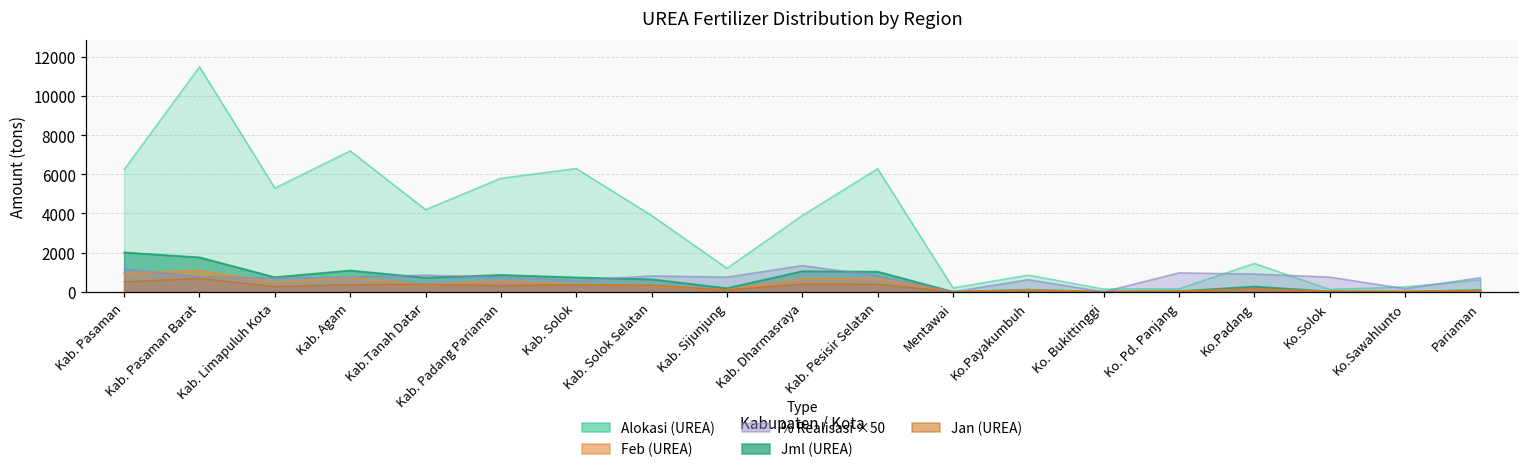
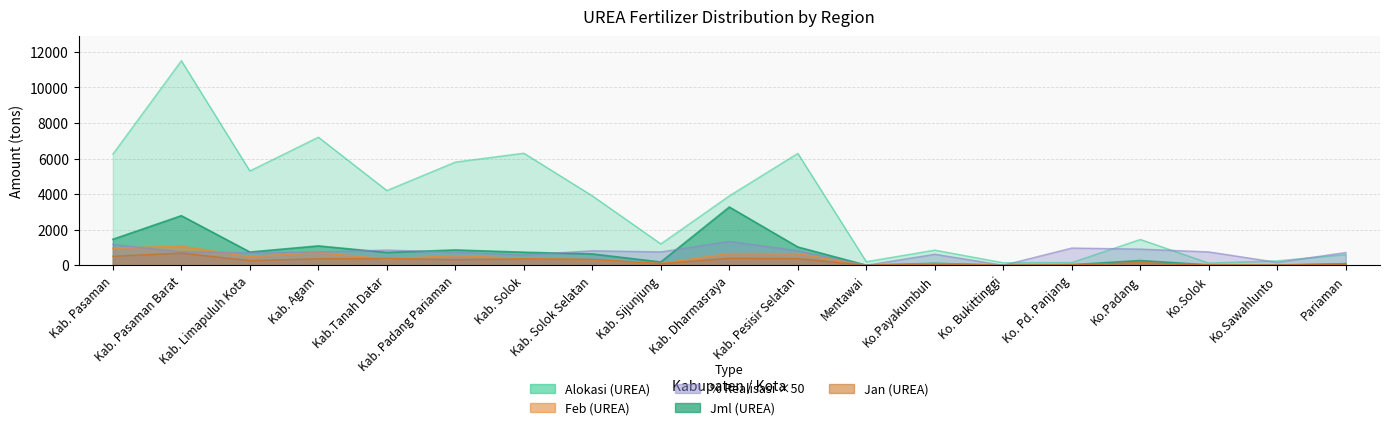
  {
    "Jml (UREA)": {
-     "Kab. Pasaman": 2000,
-     "Kab. Pasaman Barat": 1800,
+     "Kab. Pasaman": 1500,
+     "Kab. Pasaman Barat": 2800,
      "Kab. Agam": 1100,
      "Kab. Solok": 700,
      "Kab. Solok Selatan": 600,
-     "Kab. Dharmasraya": 1000,
+     "Kab. Dharmasraya": 3300,
      "Kab. Pesisir Selatan": 1000
    }
  }
